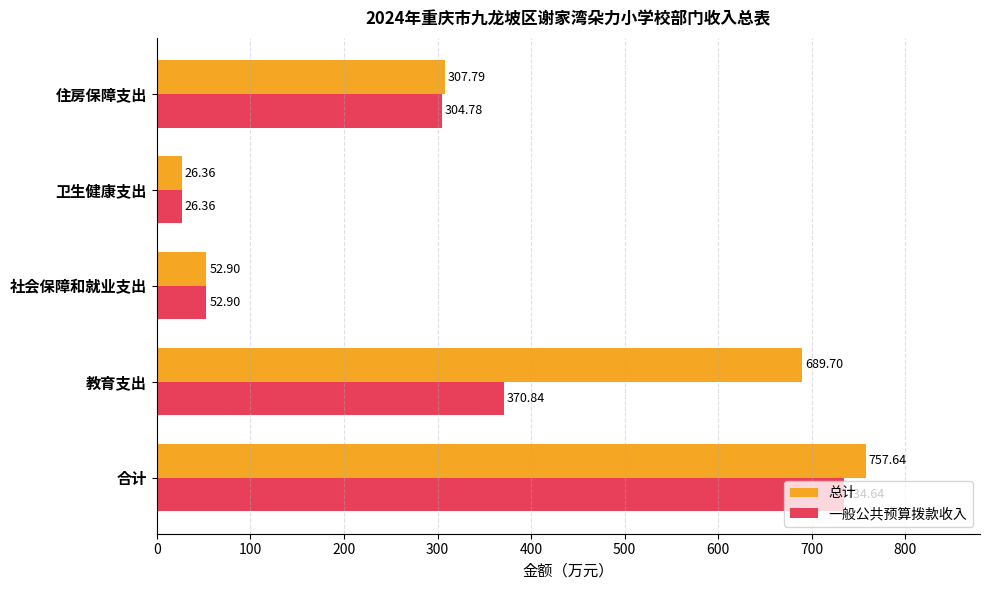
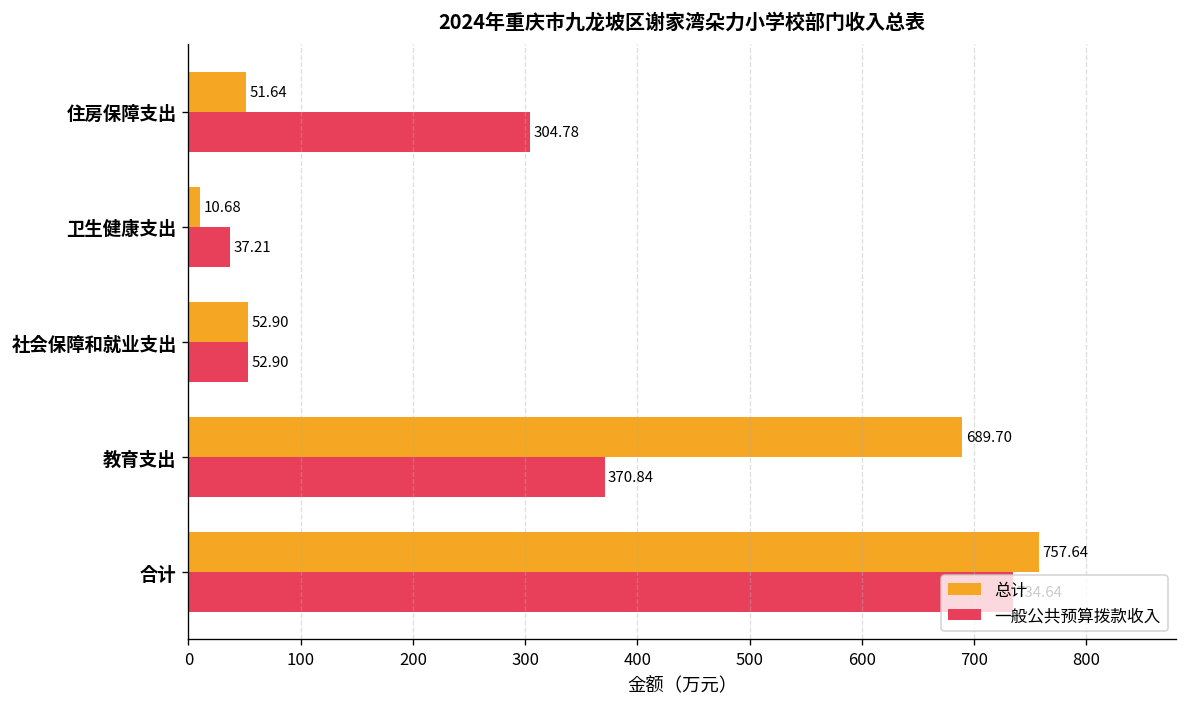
  {
    "总计": {
-     "住房保障支出": 307.79,
-     "卫生健康支出": 26.36,
+     "住房保障支出": 51.64,
+     "卫生健康支出": 10.68,
      "社会保障和就业支出": 52.90,
      "教育支出": 689.70,
      "合计": 757.64
    },
    "一般公共预算拨款收入": {
      "住房保障支出": 304.78,
-     "卫生健康支出": 26.36,
+     "卫生健康支出": 37.21,
      "社会保障和就业支出": 52.90,
      "教育支出": 370.84
    }
  }
